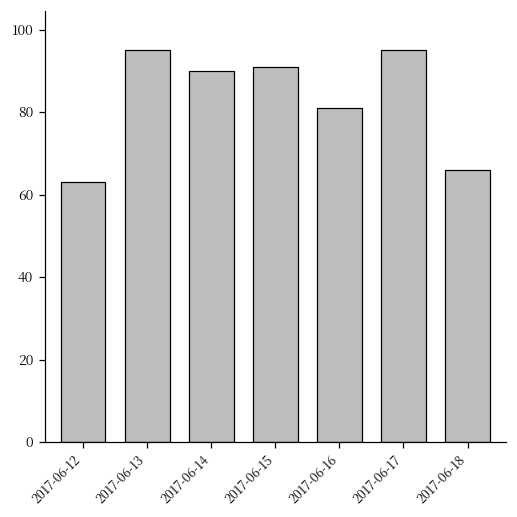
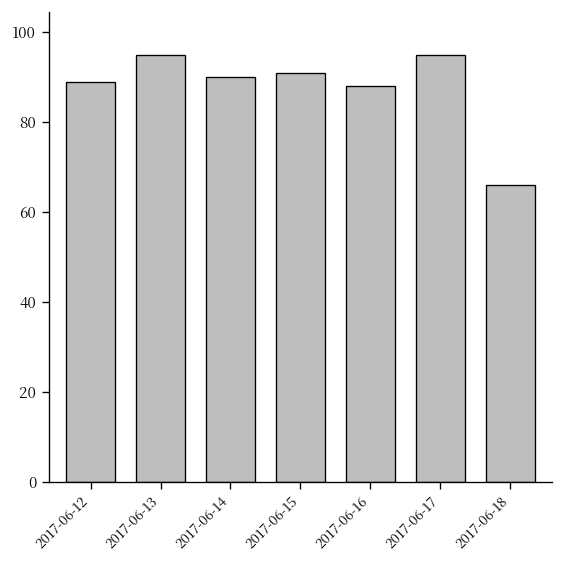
  {
-   "2017-06-12": 63,
+   "2017-06-12": 89,
    "2017-06-13": 95,
    "2017-06-14": 90,
    "2017-06-15": 91,
-   "2017-06-16": 81,
+   "2017-06-16": 88,
    "2017-06-17": 95,
    "2017-06-18": 66
  }
